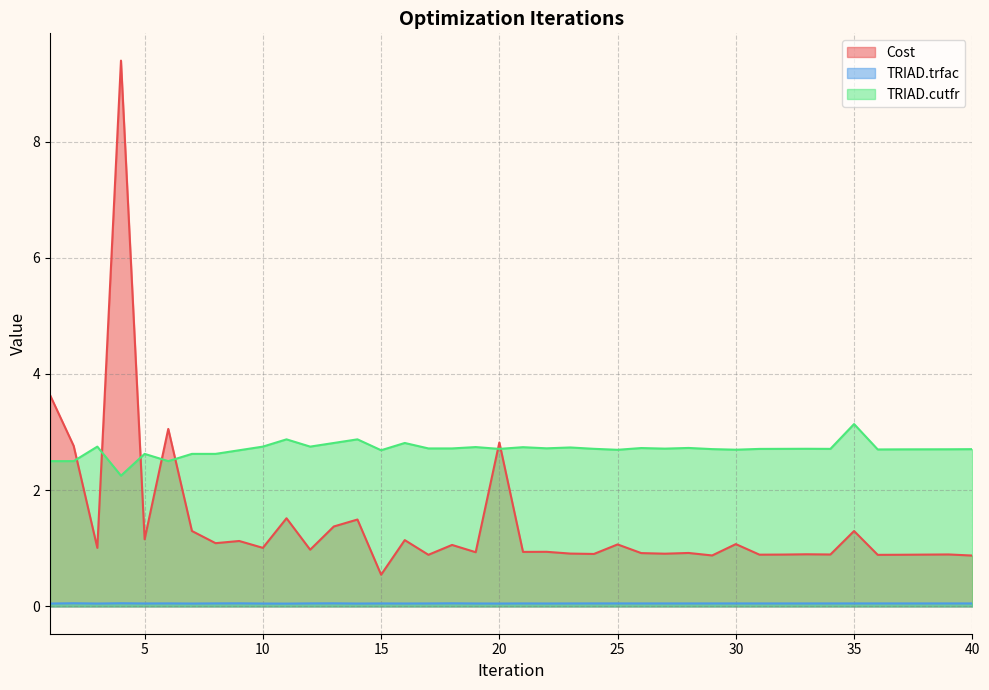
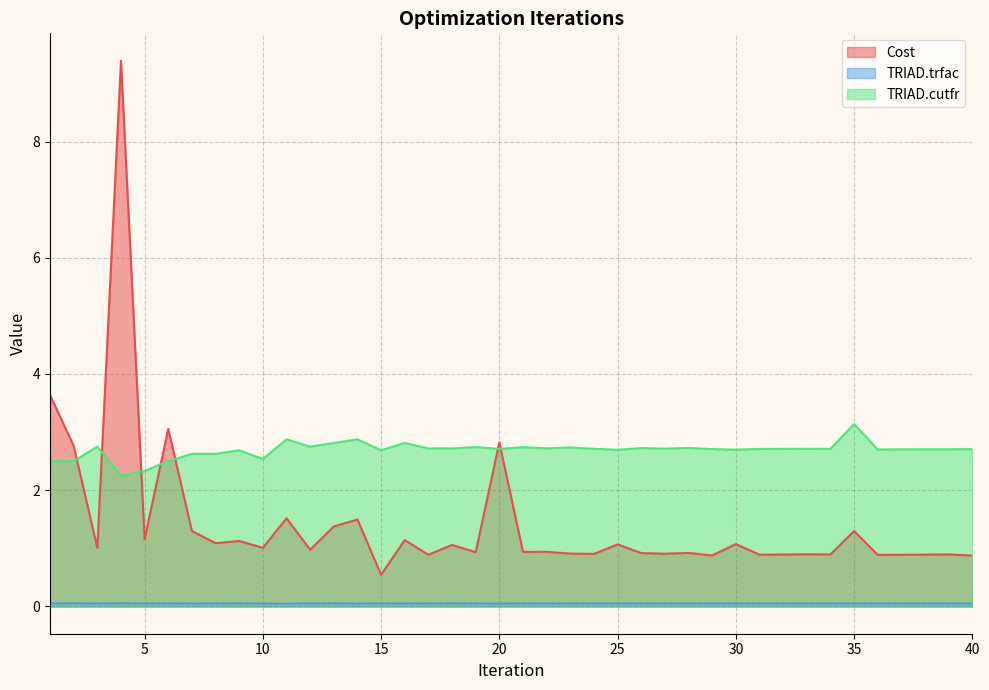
  {
    "Cost": {
      "5": 1.2,
      "10": 1.0,
      "15": 0.5,
      "20": 2.8,
      "25": 1.1,
      "30": 1.1,
      "35": 1.3,
      "40": 0.9
    },
    "TRIAD.trfac": {
      "5": 0.1,
      "10": 0.0,
      "15": 0.1,
      "20": 0.1,
      "25": 0.1,
      "30": 0.1,
      "35": 0.1,
      "40": 0.1
    },
    "TRIAD.cutfr": {
-     "5": 2.6,
-     "10": 2.8,
+     "5": 2.3,
+     "10": 2.5,
      "15": 2.7,
      "20": 2.7,
      "25": 2.7,
      "30": 2.7,
      "35": 3.1,
      "40": 2.7
    }
  }
